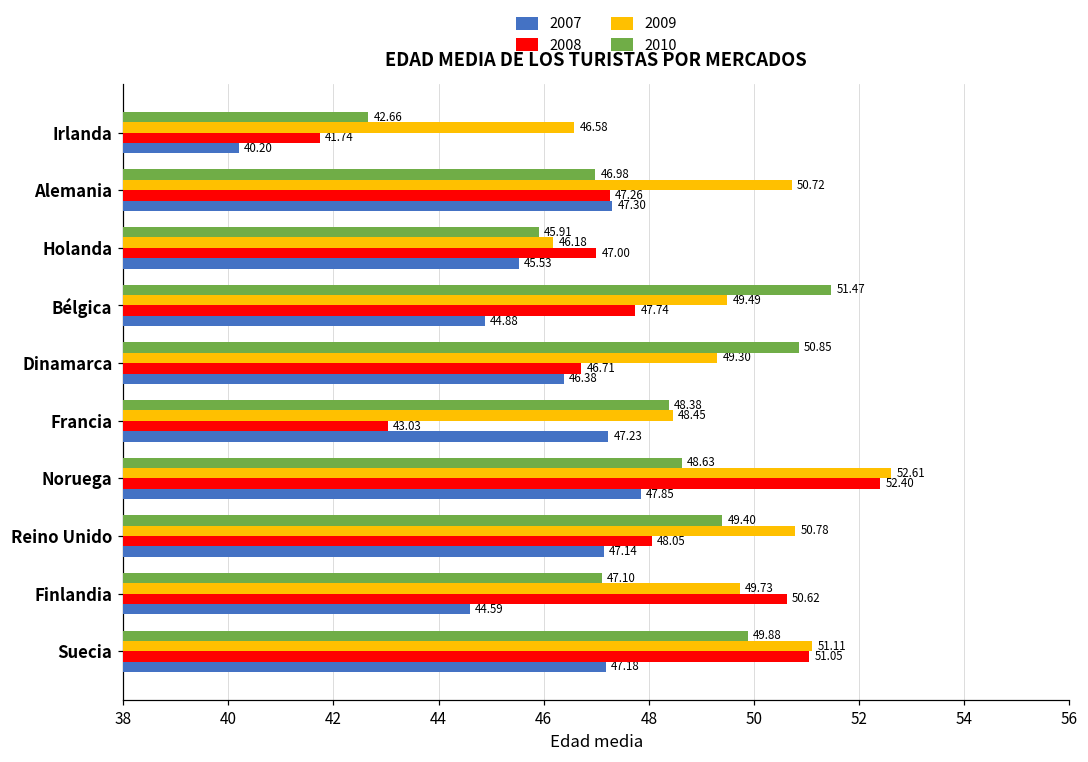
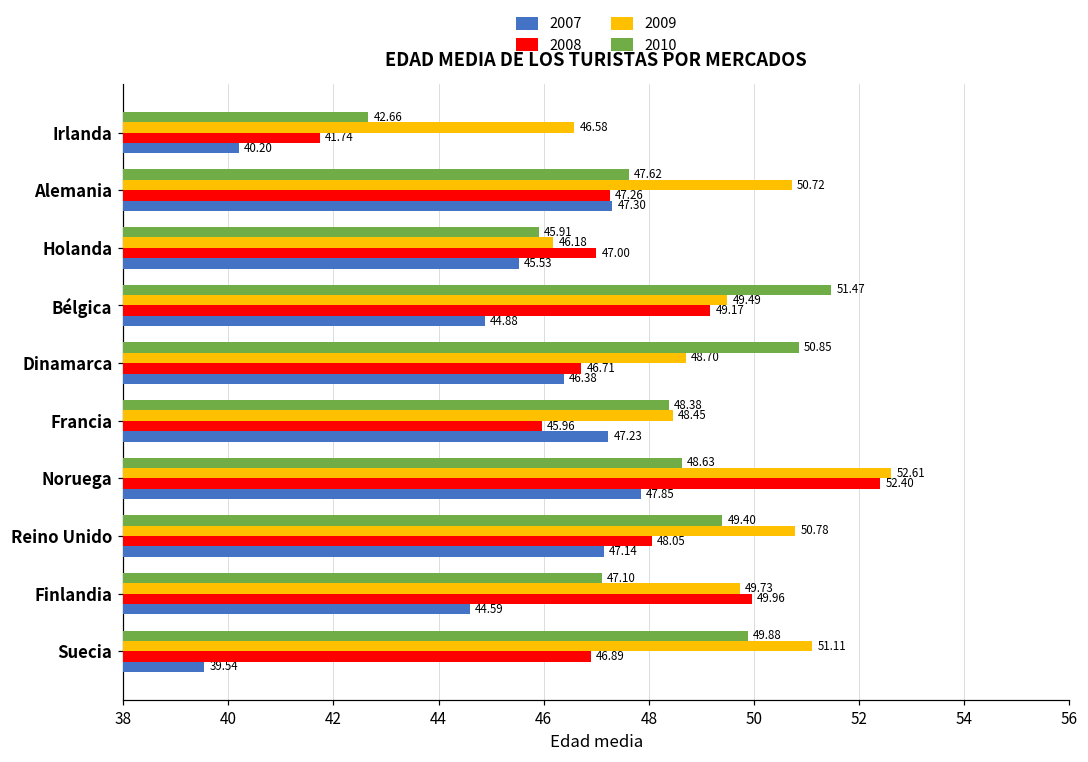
  {
    "2007": {
      "Irlanda": 40.20,
      "Alemania": 47.30,
      "Holanda": 45.53,
      "Bélgica": 44.88,
      "Dinamarca": 46.38,
      "Francia": 47.23,
      "Noruega": 47.85,
      "Reino Unido": 47.14,
      "Finlandia": 44.59,
-     "Suecia": 47.18
+     "Suecia": 39.54
    },
    "2008": {
      "Irlanda": 41.74,
      "Alemania": 47.26,
      "Holanda": 47.00,
-     "Bélgica": 47.74,
+     "Bélgica": 49.17,
      "Dinamarca": 46.71,
-     "Francia": 43.03,
+     "Francia": 45.96,
      "Noruega": 52.40,
      "Reino Unido": 48.05,
-     "Finlandia": 50.62,
-     "Suecia": 51.05
+     "Finlandia": 49.96,
+     "Suecia": 46.89
    },
    "2009": {
      "Irlanda": 46.58,
      "Alemania": 50.72,
      "Holanda": 46.18,
      "Bélgica": 49.49,
-     "Dinamarca": 49.30,
+     "Dinamarca": 48.70,
      "Francia": 48.45,
      "Noruega": 52.61,
      "Reino Unido": 50.78,
      "Finlandia": 49.73,
      "Suecia": 51.11
    },
    "2010": {
      "Irlanda": 42.66,
-     "Alemania": 46.98,
+     "Alemania": 47.62,
      "Holanda": 45.91,
      "Bélgica": 51.47,
      "Dinamarca": 50.85,
      "Francia": 48.38,
      "Noruega": 48.63,
      "Reino Unido": 49.40,
      "Finlandia": 47.10,
      "Suecia": 49.88
    }
  }
